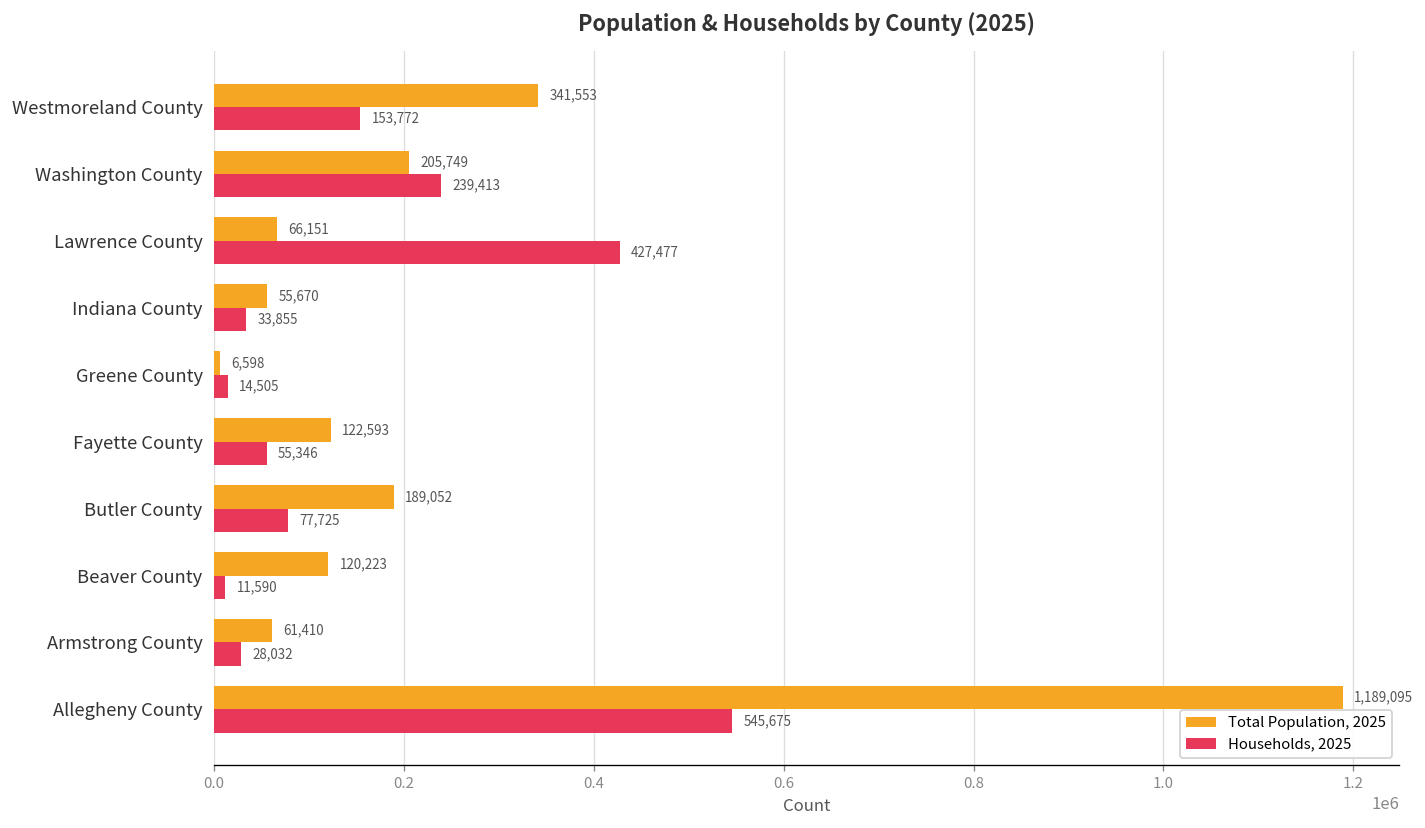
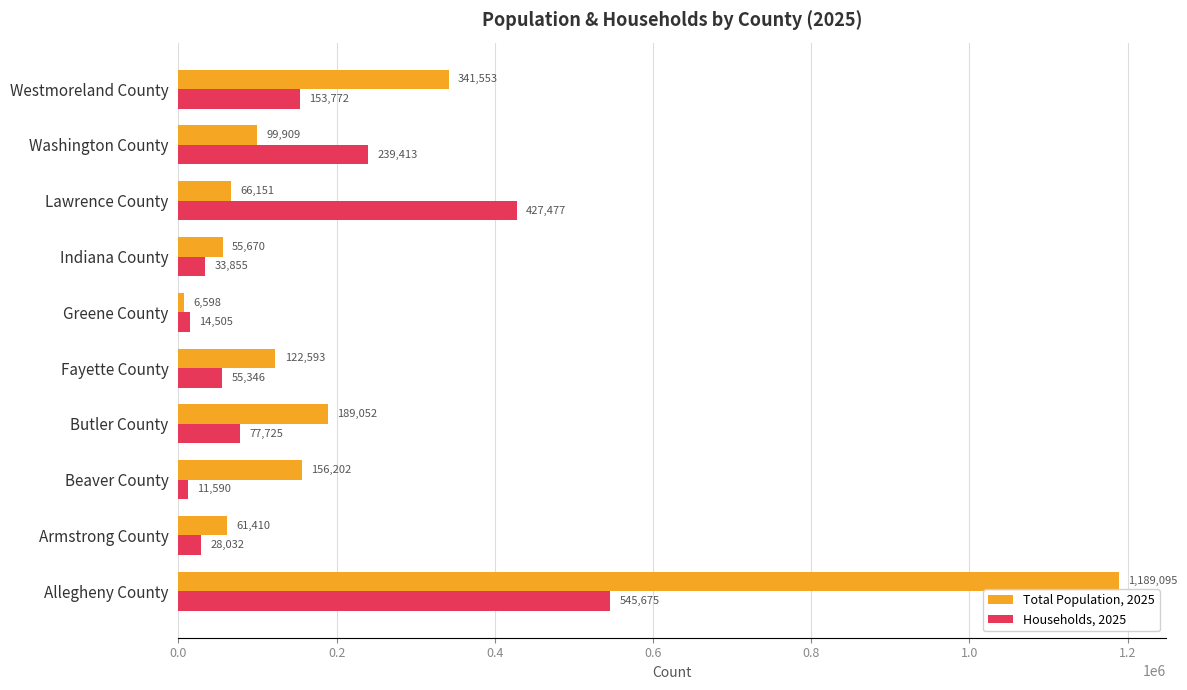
  {
    "Total Population, 2025": {
      "Westmoreland County": "341,553",
-     "Washington County": "205,749",
+     "Washington County": "99,909",
      "Lawrence County": "66,151",
      "Indiana County": "55,670",
      "Greene County": "6,598",
      "Fayette County": "122,593",
      "Butler County": "189,052",
-     "Beaver County": "120,223",
+     "Beaver County": "156,202",
      "Armstrong County": "61,410",
      "Allegheny County": "1,189,095"
    },
    "Households, 2025": {
      "Westmoreland County": "153,772",
      "Washington County": "239,413",
      "Lawrence County": "427,477",
      "Indiana County": "33,855",
      "Greene County": "14,505",
      "Fayette County": "55,346",
      "Butler County": "77,725",
      "Beaver County": "11,590",
      "Armstrong County": "28,032",
      "Allegheny County": "545,675"
    }
  }
